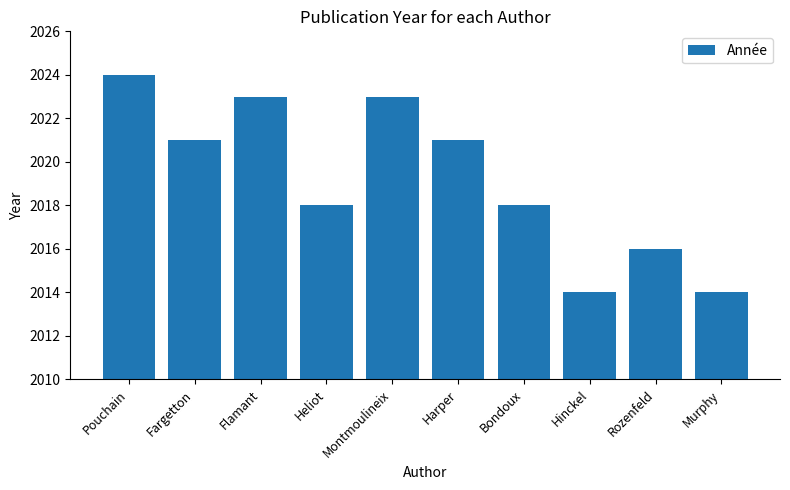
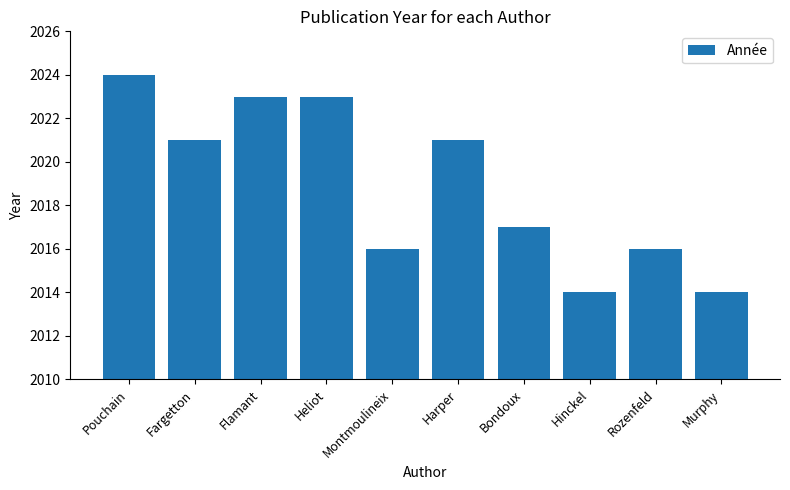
  {
    "Pouchain": 2024,
    "Fargetton": 2021,
    "Flamant": 2023,
-   "Heliot": 2018,
-   "Montmoulineix": 2023,
+   "Heliot": 2023,
+   "Montmoulineix": 2016,
    "Harper": 2021,
-   "Bondoux": 2018,
+   "Bondoux": 2017,
    "Hinckel": 2014,
    "Rozenfeld": 2016,
    "Murphy": 2014
  }
